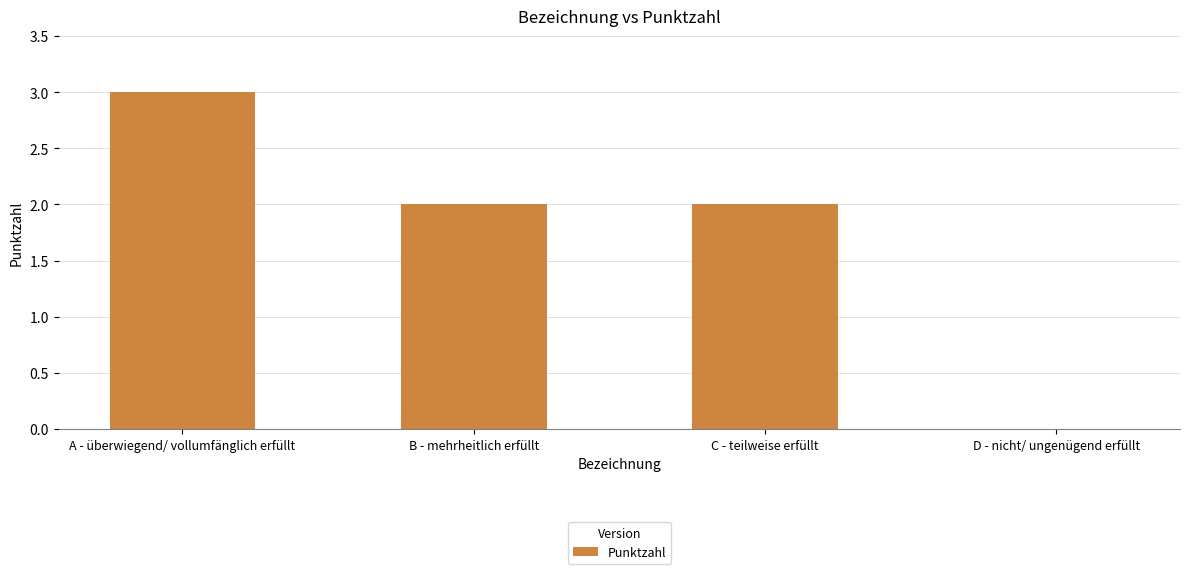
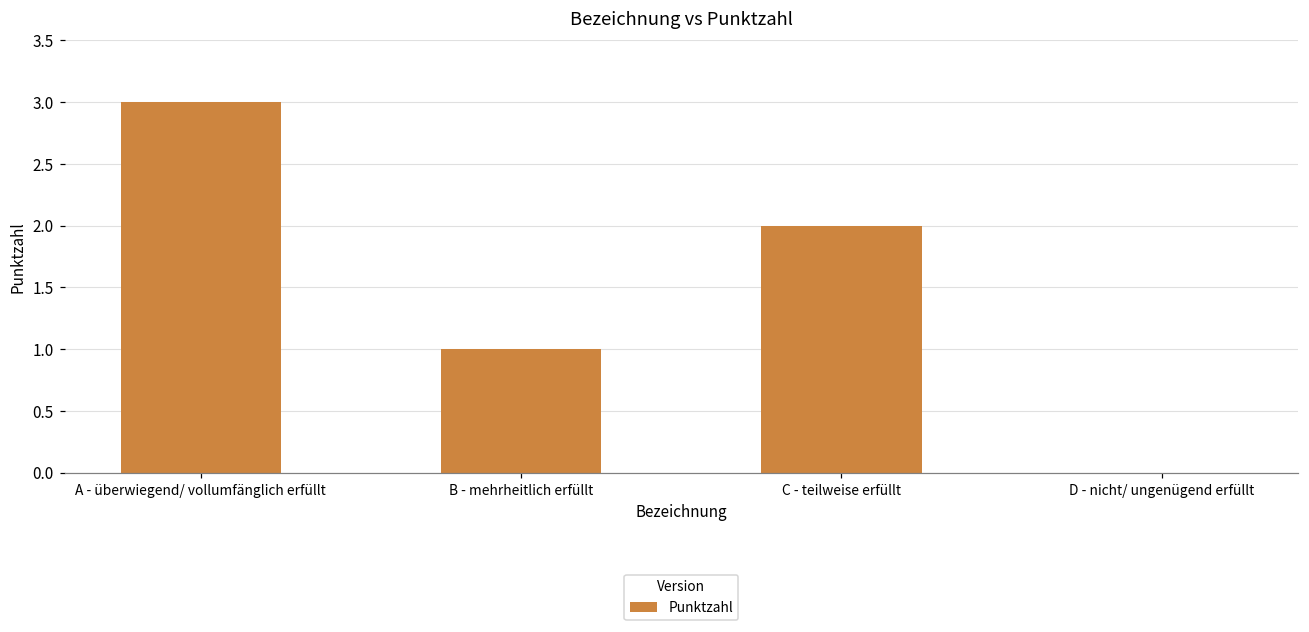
  {
    "A - überwiegend/ vollumfänglich erfüllt": 3,
-   "B - mehrheitlich erfüllt": 2,
+   "B - mehrheitlich erfüllt": 1,
    "C - teilweise erfüllt": 2,
    "D - nicht/ ungenügend erfüllt": 0
  }
